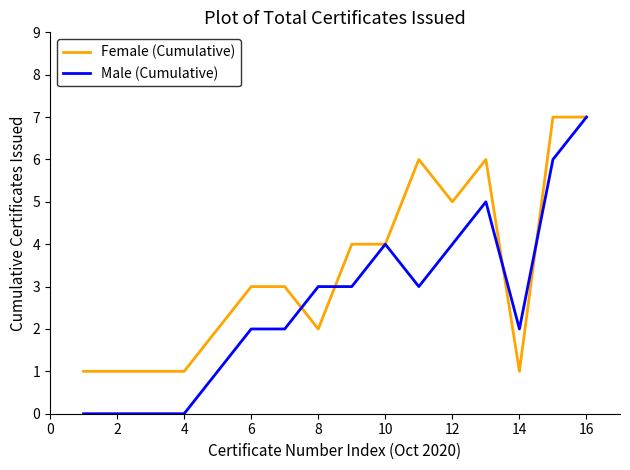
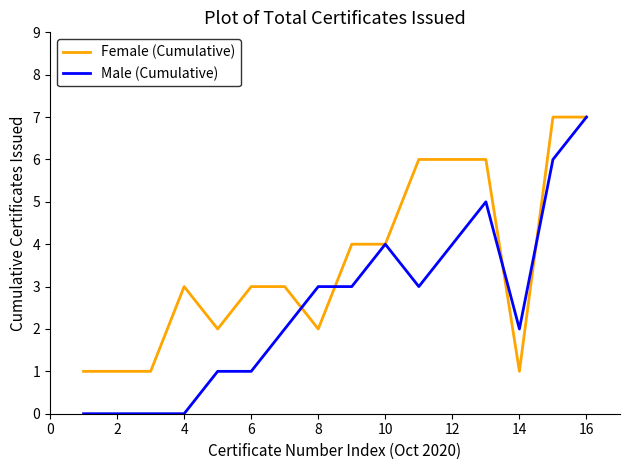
  {
    "Female (Cumulative)": {
      "2": 1,
-     "4": 1,
+     "4": 3,
      "6": 3,
      "8": 2,
-     "12": 5,
+     "12": 6,
      "14": 1
    },
    "Male (Cumulative)": {
      "2": 0,
      "4": 0,
-     "6": 2,
+     "6": 1,
      "8": 3,
      "12": 4,
      "14": 2
    }
  }
